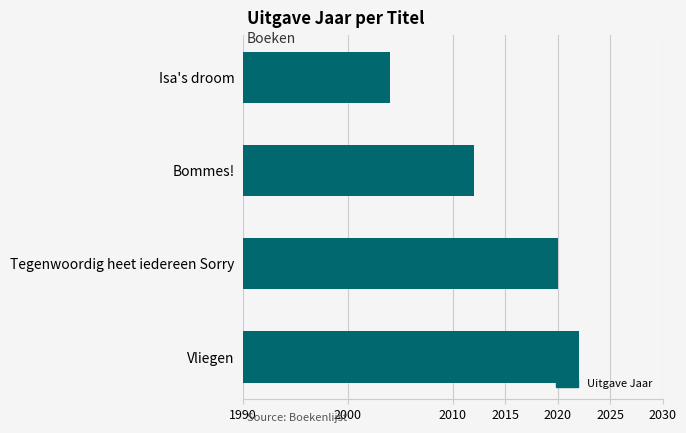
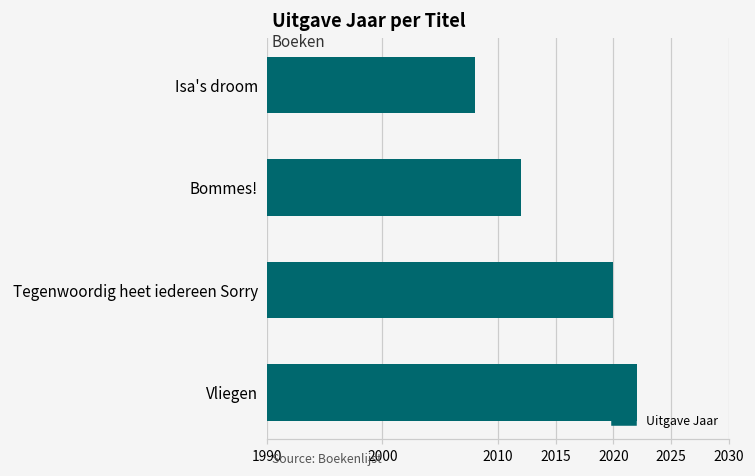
  {
-   "Isa's droom": 2004,
+   "Isa's droom": 2008,
    "Bommes!": 2012,
    "Tegenwoordig heet iedereen Sorry": 2020,
    "Vliegen": 2022
  }
